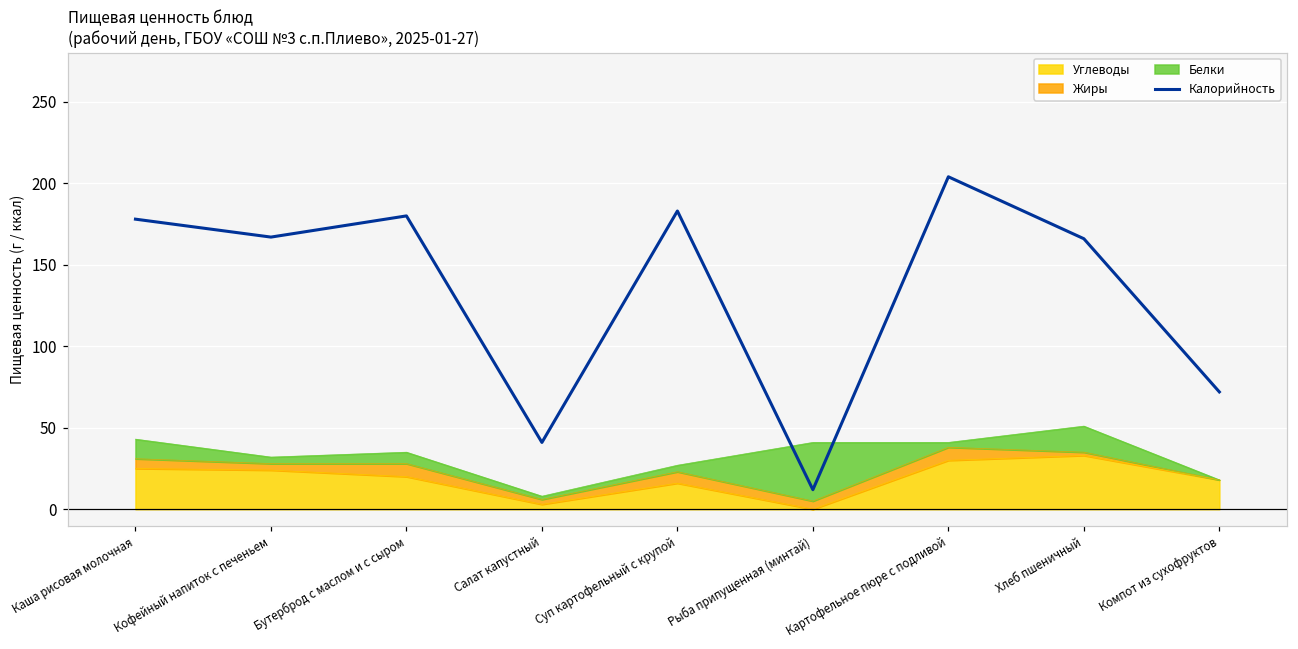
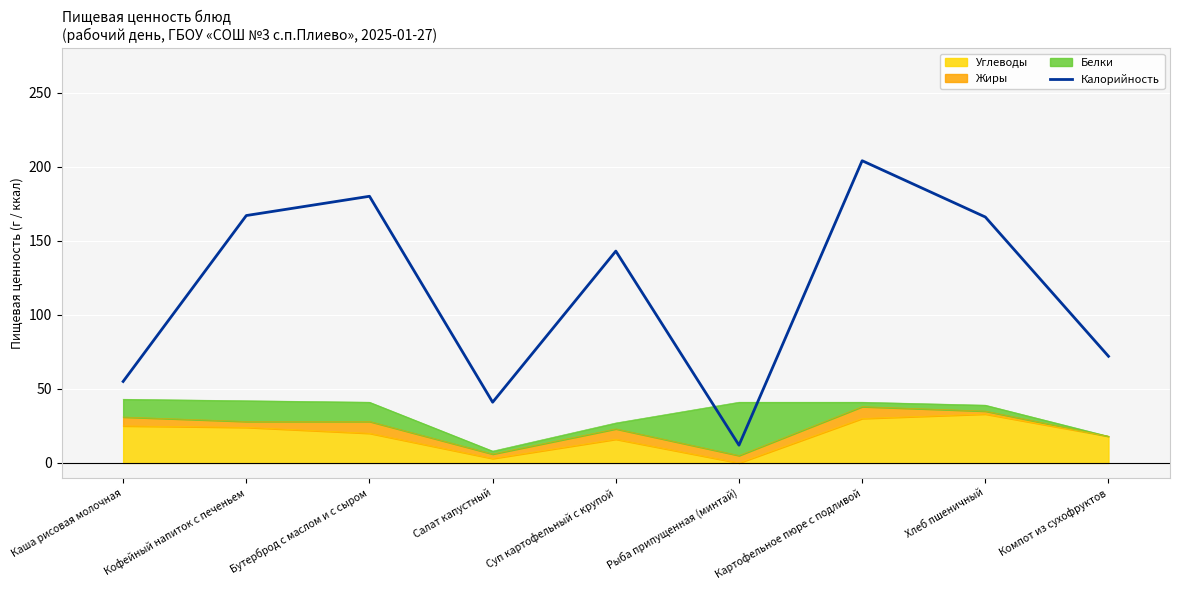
  {
    "Белки": {
-     "Кофейный напиток с печеньем": 4,
-     "Бутерброд с маслом и с сыром": 7,
-     "Хлеб пшеничный": 16
+     "Кофейный напиток с печеньем": 14,
+     "Бутерброд с маслом и с сыром": 13,
+     "Хлеб пшеничный": 4
    },
    "Калорийность": {
-     "Каша рисовая молочная": 178,
+     "Каша рисовая молочная": 55,
      "Кофейный напиток с печеньем": 167,
      "Бутерброд с маслом и с сыром": 180,
      "Салат капустный": 41,
-     "Суп картофельный с крупой": 183,
+     "Суп картофельный с крупой": 143,
      "Рыба припущенная (минтай)": 12,
      "Картофельное пюре с подливой": 204,
      "Хлеб пшеничный": 166,
      "Компот из сухофруктов": 72
    }
  }
